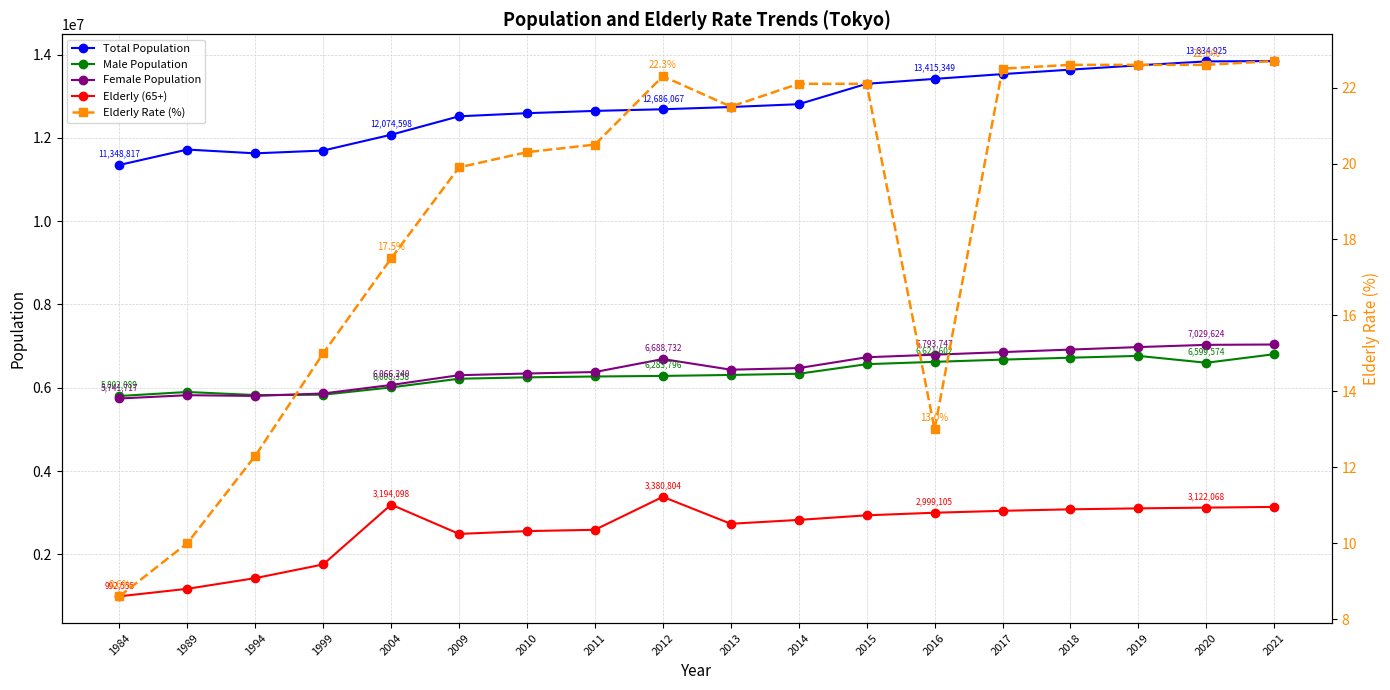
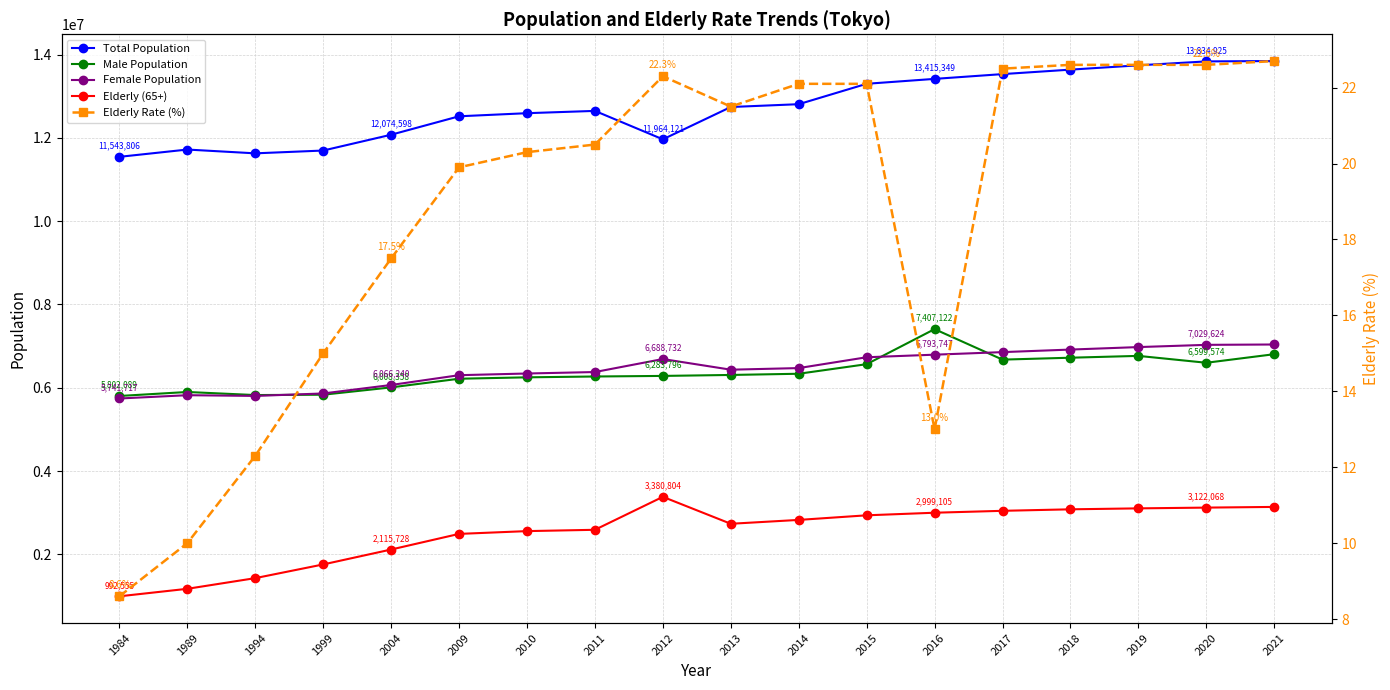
  {
    "Total Population": {
-     "1984": "11,348,817",
+     "1984": "11,543,806",
      "2004": "12,074,598",
-     "2012": "12,686,067",
+     "2012": "11,964,121",
      "2016": "13,415,349"
    },
    "Male Population": {
-     "2016": "6,621,602",
+     "2016": "7,407,122",
      "2020": "6,599,574"
    },
    "Female Population": {
      "2012": "6,688,732",
      "2020": "7,029,624"
    },
    "Elderly (65+)": {
-     "2004": "3,194,098",
+     "2004": "2,115,728",
      "2012": "3,380,804",
      "2016": "2,999,105",
      "2020": "3,122,068"
    },
    "Elderly Rate (%)": {
      "2004": "17.5%",
      "2012": "22.3%",
      "2016": "13.0%"
    }
  }
